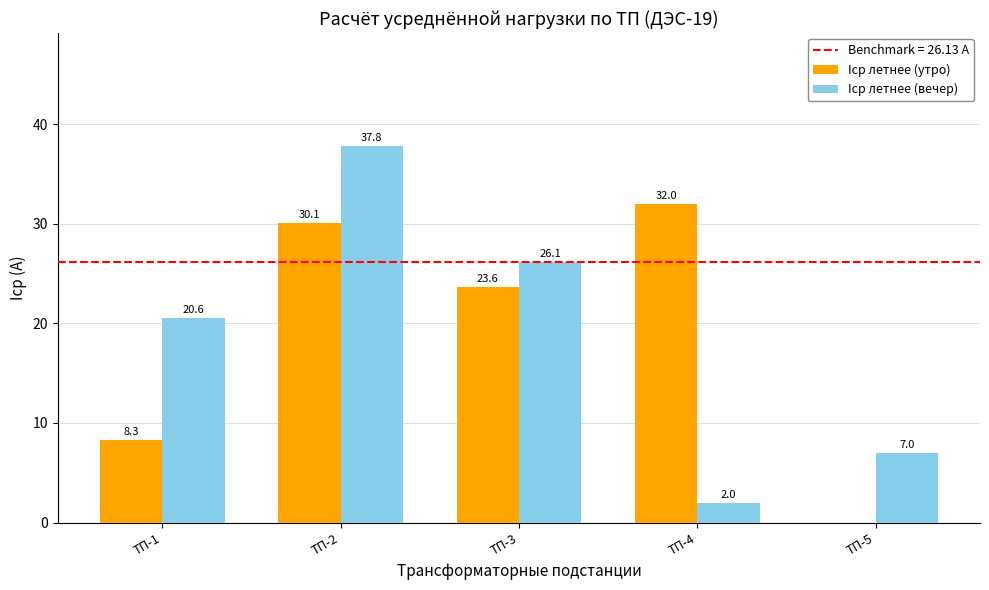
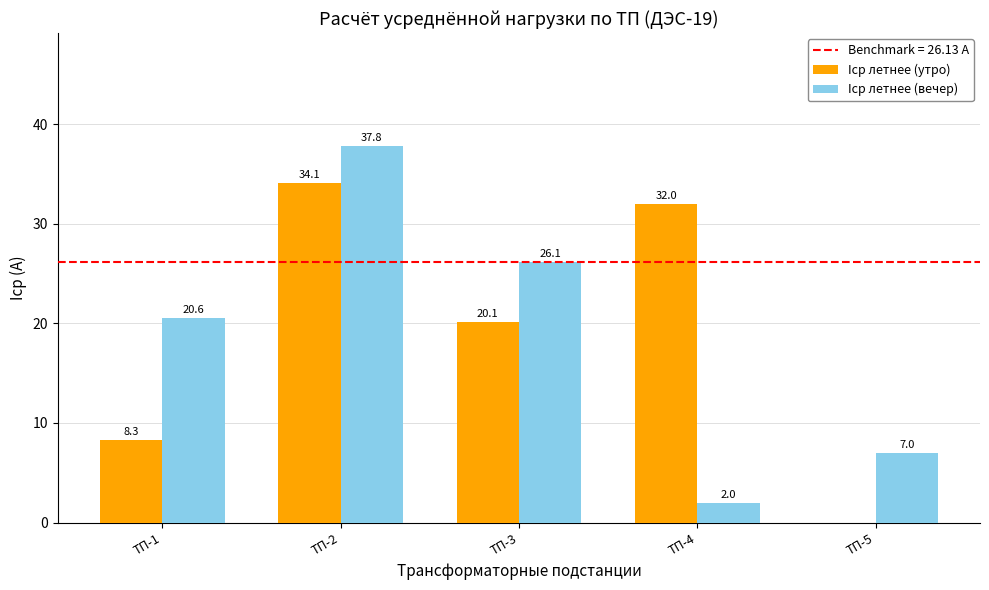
  {
    "Iср летнее (утро)": {
      "ТП-1": 8.3,
-     "ТП-2": 30.1,
-     "ТП-3": 23.6,
+     "ТП-2": 34.1,
+     "ТП-3": 20.1,
      "ТП-4": 32.0
    },
    "Iср летнее (вечер)": {
      "ТП-1": 20.6,
      "ТП-2": 37.8,
      "ТП-3": 26.1,
      "ТП-4": 2.0,
      "ТП-5": 7.0
    }
  }
